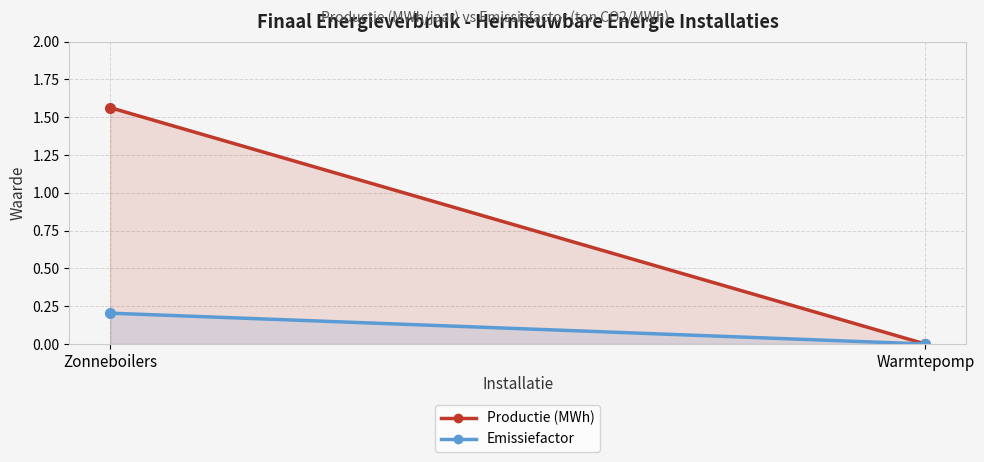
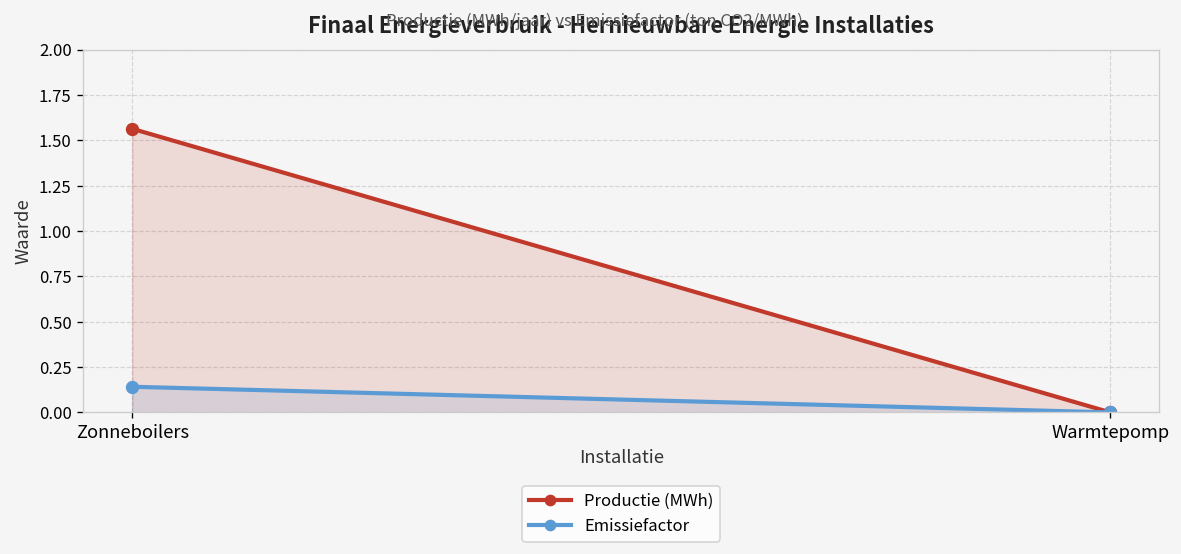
  {
    "Productie (MWh)": {
      "Zonneboilers": 1.56
    },
    "Emissiefactor": {
-     "Zonneboilers": 0.20
+     "Zonneboilers": 0.14
    }
  }
